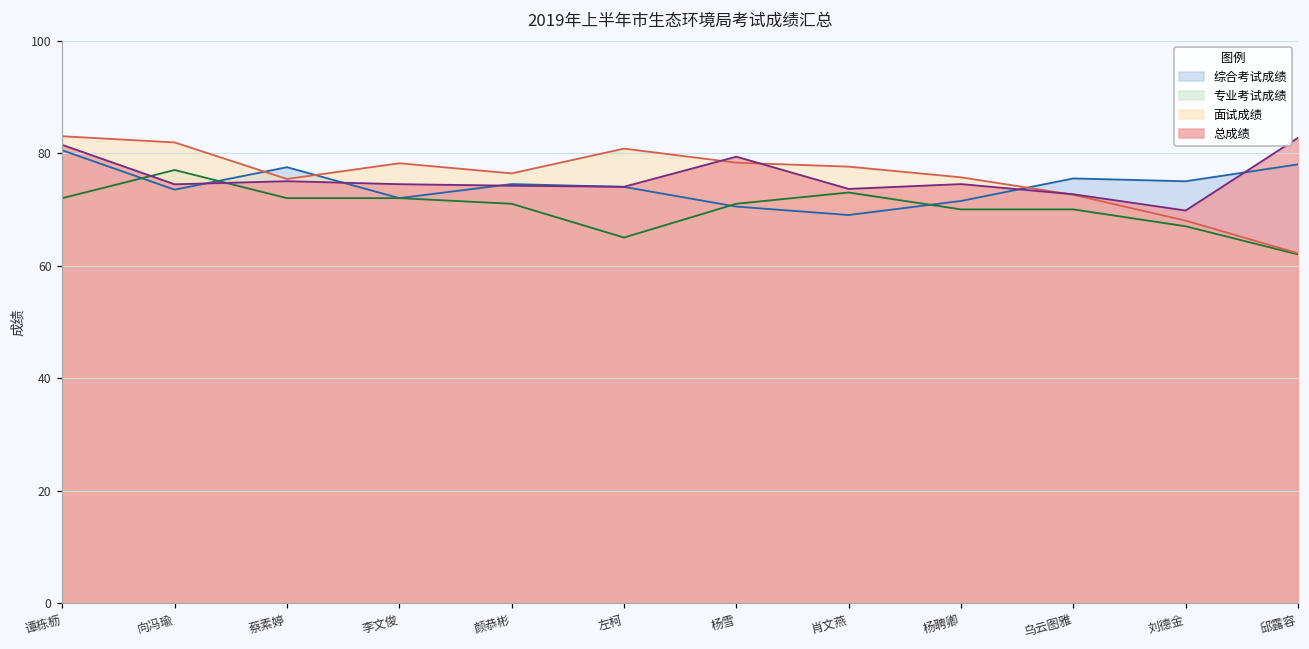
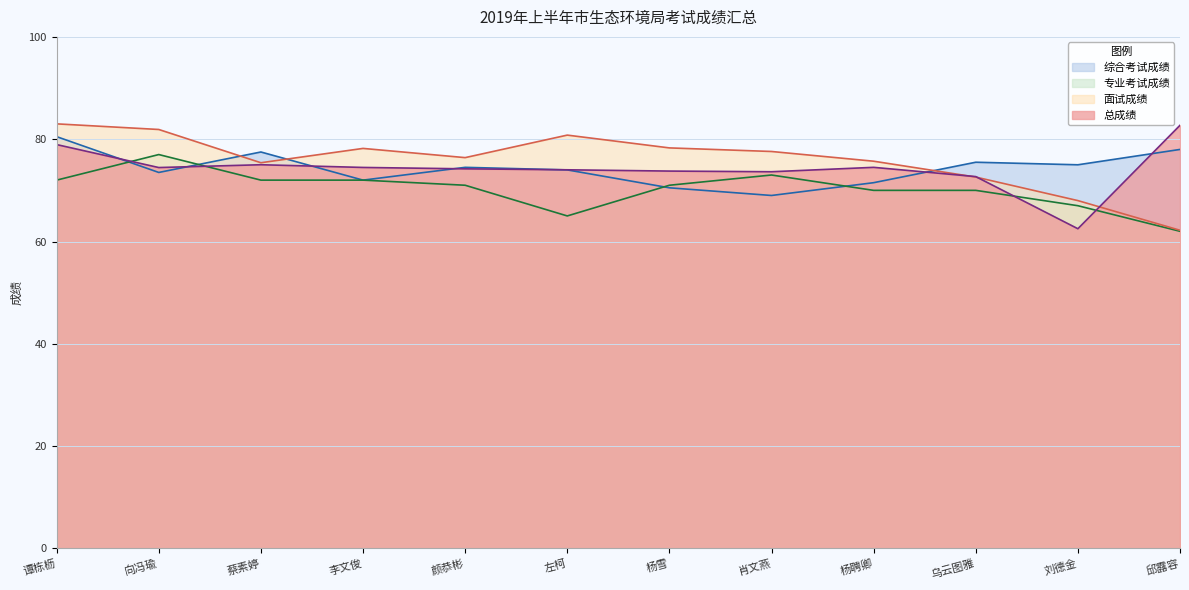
  {
    "总成绩": {
-     "谭栋枥": 81,
+     "谭栋枥": 79,
      "向冯瑜": 74,
      "李文俊": 74,
-     "杨雪": 79,
+     "杨雪": 74,
      "肖文燕": 74,
      "杨聘卿": 75,
-     "刘德金": 70,
+     "刘德金": 63,
      "邱露容": 83
    }
  }
